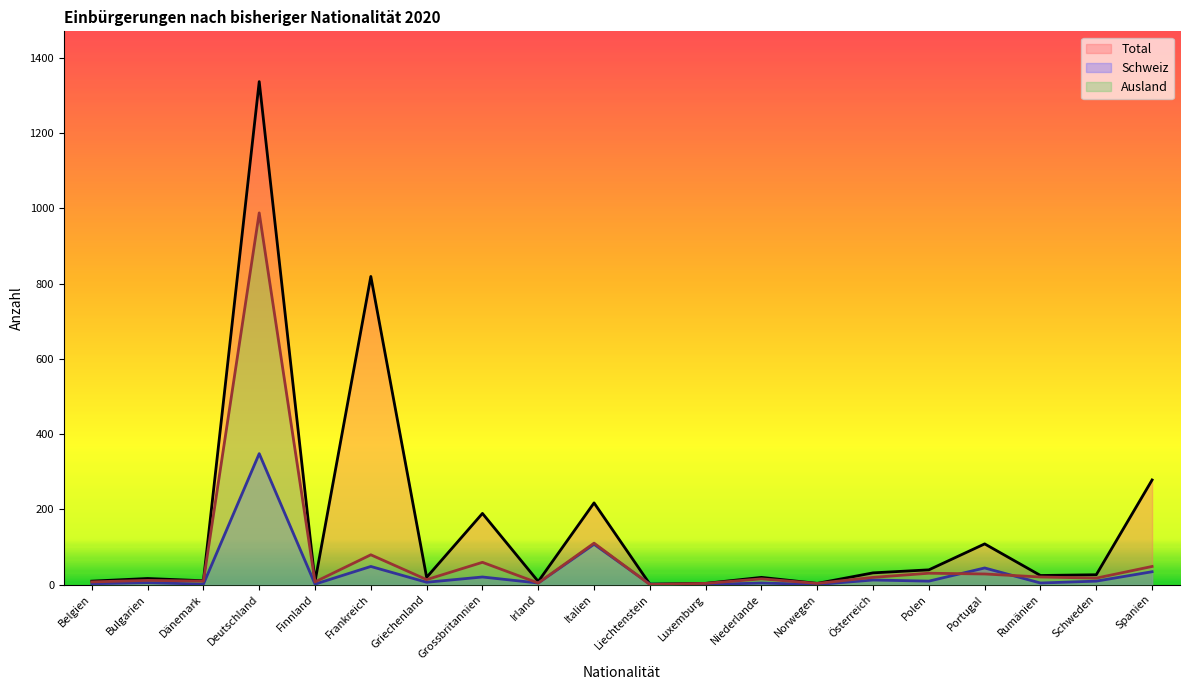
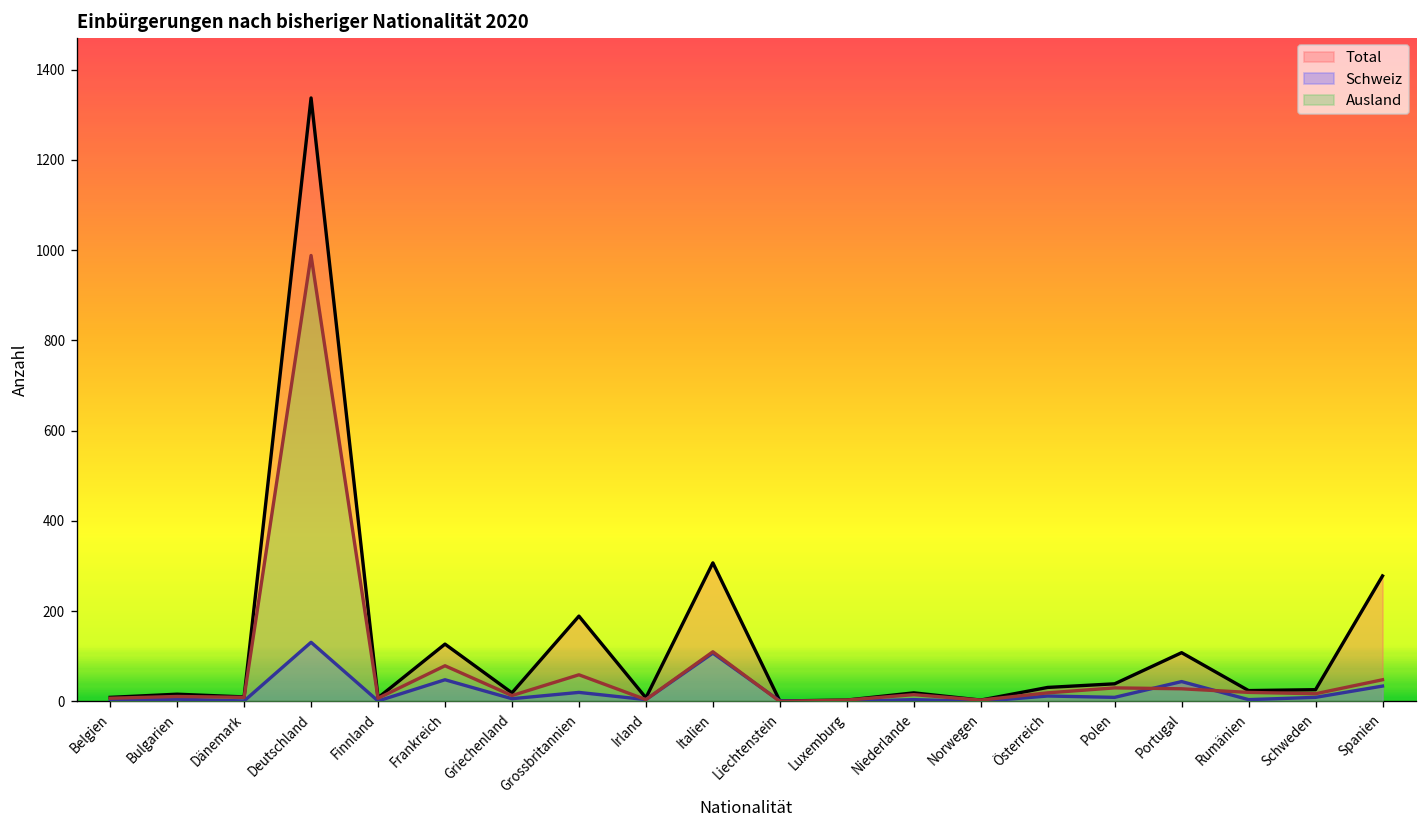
  {
    "Total": {
      "Deutschland": 1340,
-     "Frankreich": 820,
+     "Frankreich": 130,
      "Grossbritannien": 190,
-     "Italien": 220,
+     "Italien": 310,
      "Österreich": 30,
      "Polen": 40,
      "Portugal": 110,
      "Schweden": 30,
      "Spanien": 280
    },
    "Schweiz": {
      "Dänemark": 0,
-     "Deutschland": 350,
+     "Deutschland": 130,
      "Frankreich": 50,
      "Griechenland": 10,
      "Grossbritannien": 20,
      "Niederlande": 0,
      "Österreich": 10,
      "Polen": 10,
      "Portugal": 40,
      "Rumänien": 0,
      "Schweden": 10,
      "Spanien": 30
    },
    "Ausland": {
      "Deutschland": 990,
      "Frankreich": 80,
      "Grossbritannien": 60,
      "Österreich": 20,
      "Polen": 30,
      "Portugal": 30,
      "Schweden": 20,
      "Spanien": 50
    }
  }
